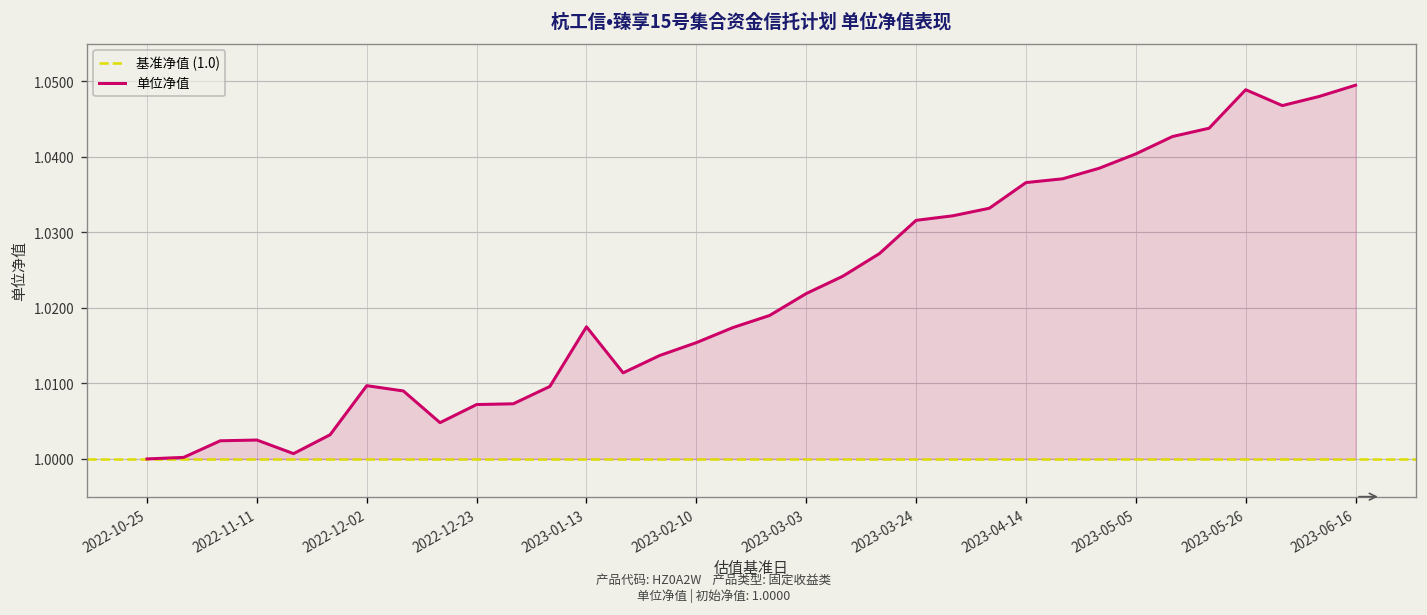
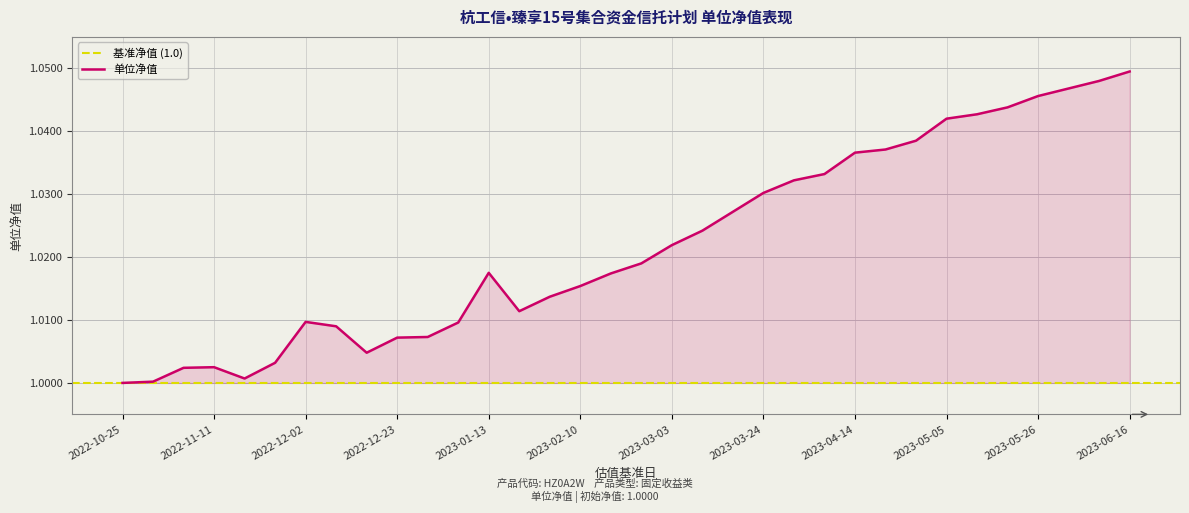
  {
    "2022-10-25": 1.000,
    "2022-11-11": 1.003,
    "2022-12-02": 1.010,
    "2022-12-23": 1.007,
    "2023-01-13": 1.018,
    "2023-02-10": 1.015,
    "2023-03-03": 1.022,
-   "2023-03-24": 1.032,
+   "2023-03-24": 1.030,
    "2023-04-14": 1.037,
-   "2023-05-05": 1.040,
-   "2023-05-26": 1.049,
+   "2023-05-05": 1.042,
+   "2023-05-26": 1.046,
    "2023-06-16": 1.050
  }
